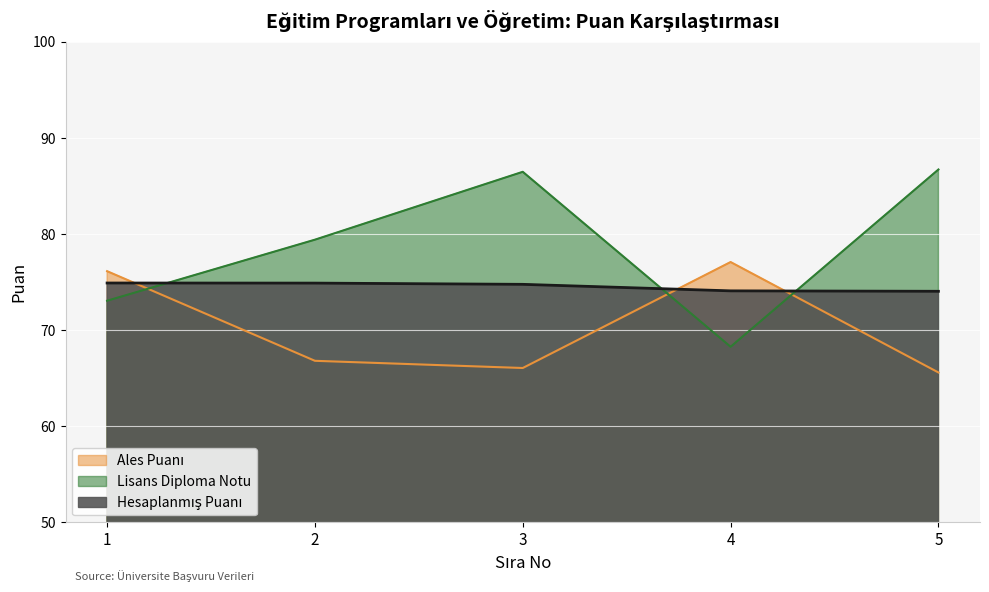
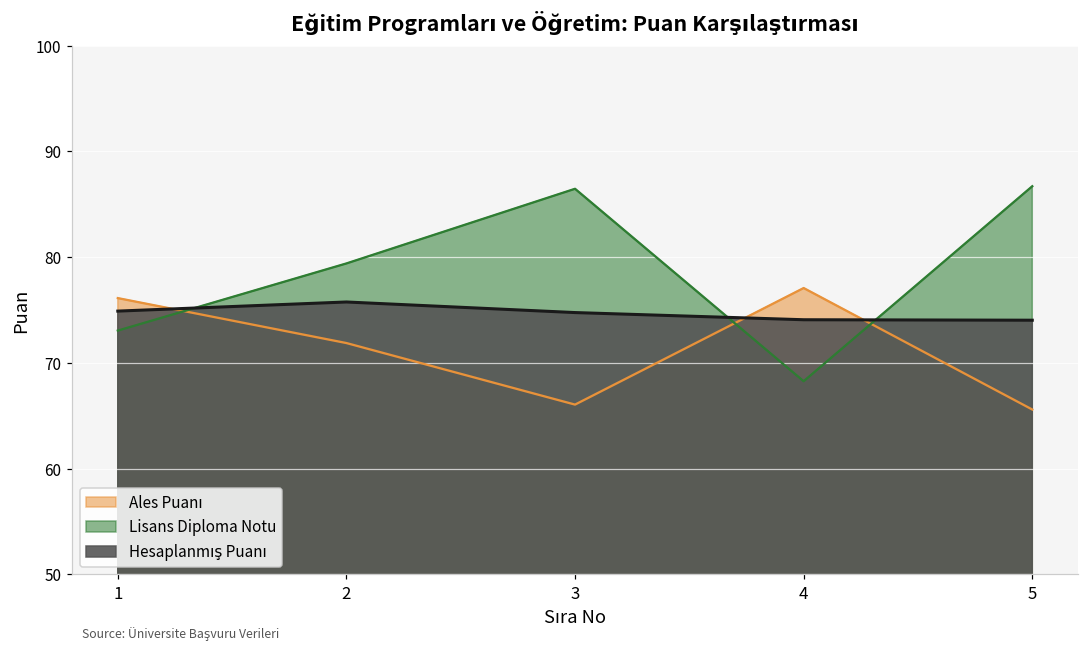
  {
    "Ales Puanı": {
      "1": 76,
-     "2": 67,
+     "2": 72,
      "3": 66,
      "4": 77,
      "5": 66
    },
    "Lisans Diploma Notu": {
      "1": 73,
      "2": 79,
      "3": 86,
      "4": 68,
      "5": 87
    },
    "Hesaplanmış Puanı": {
      "1": 75,
-     "2": 75,
+     "2": 76,
      "3": 75,
      "4": 74,
      "5": 74
    }
  }
